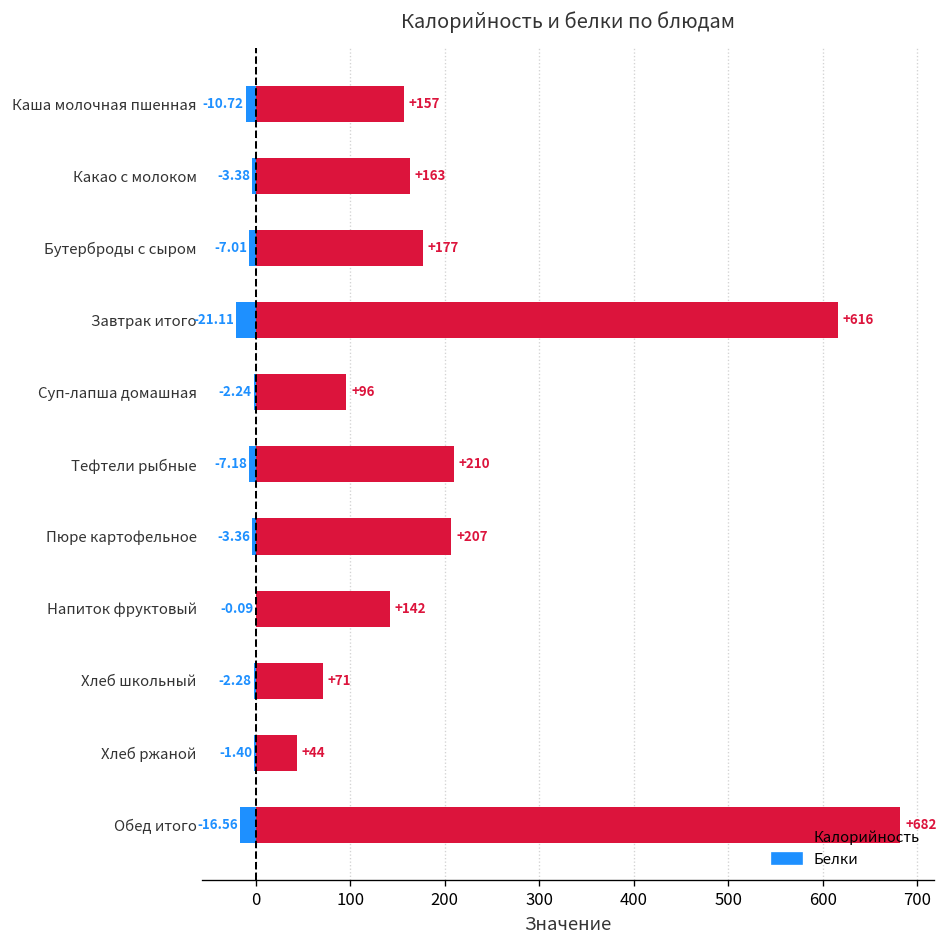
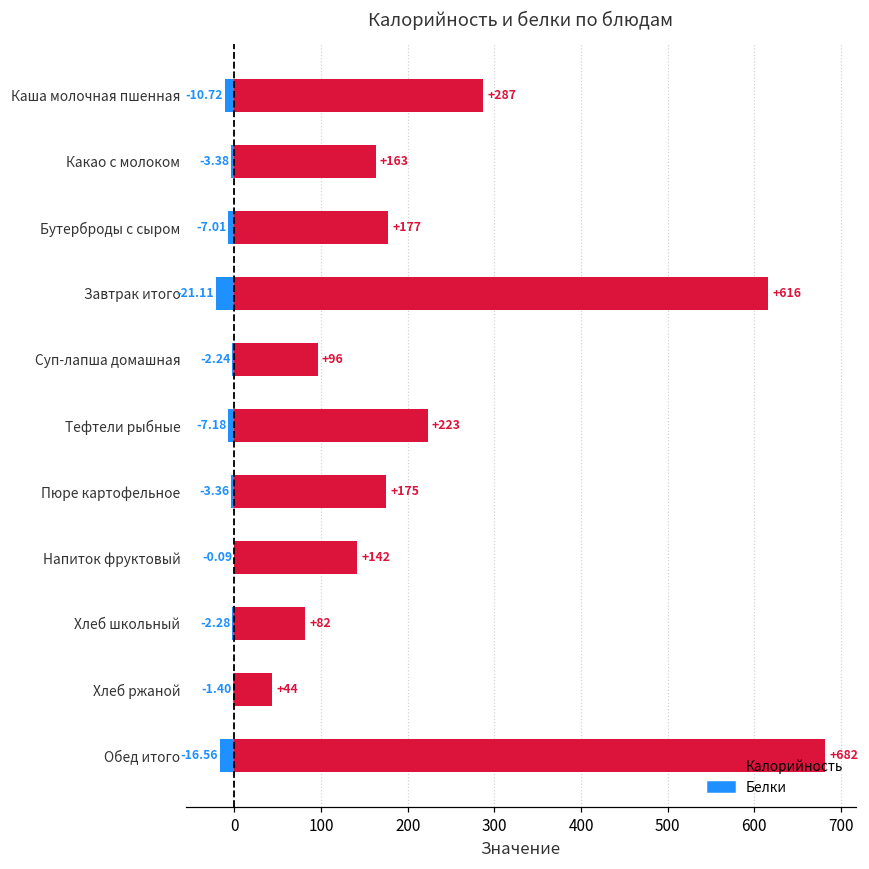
  {
    "Калорийность": {
-     "Каша молочная пшенная": "+157",
+     "Каша молочная пшенная": "+287",
      "Какао с молоком": "+163",
      "Бутерброды с сыром": "+177",
      "Завтрак итого": "+616",
      "Суп-лапша домашная": "+96",
-     "Тефтели рыбные": "+210",
-     "Пюре картофельное": "+207",
+     "Тефтели рыбные": "+223",
+     "Пюре картофельное": "+175",
      "Напиток фруктовый": "+142",
-     "Хлеб школьный": "+71",
+     "Хлеб школьный": "+82",
      "Хлеб ржаной": "+44",
      "Обед итого": "+682"
    }
  }
